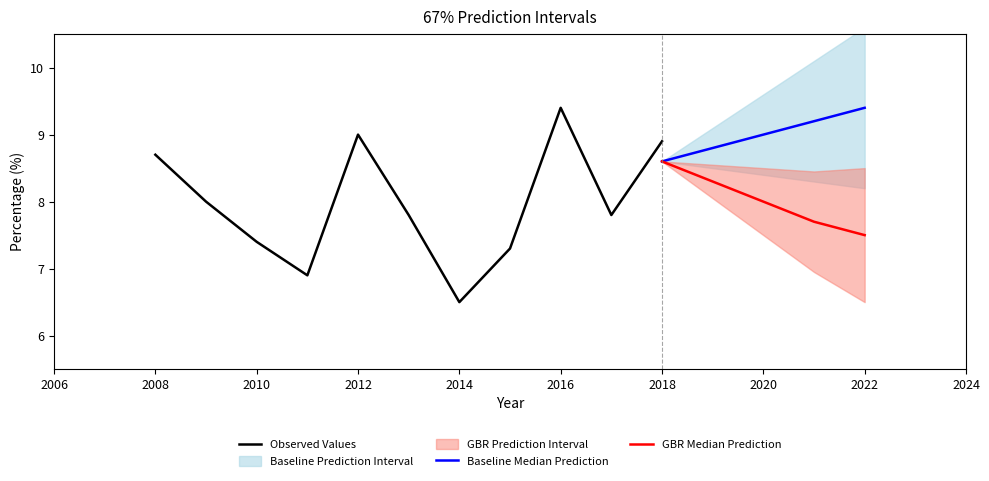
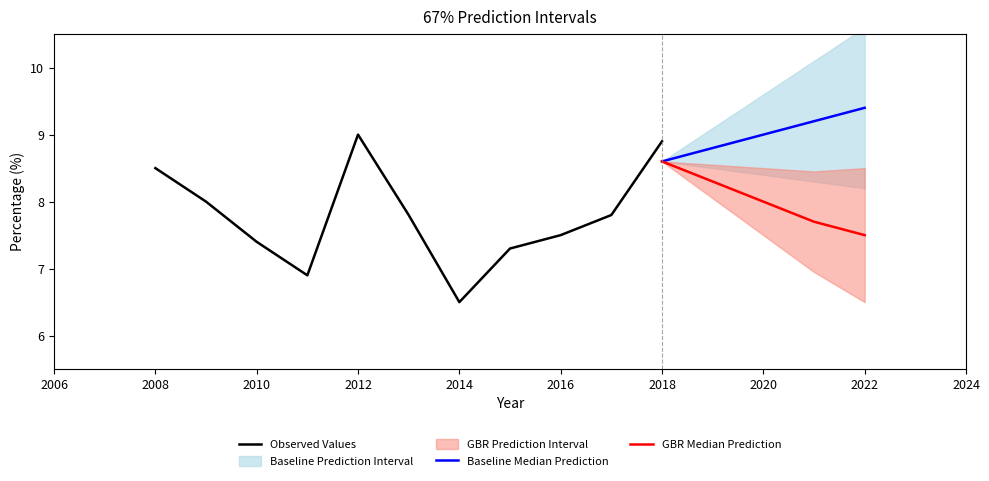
  {
    "Observed Values": {
-     "2008": 8.7,
+     "2008": 8.5,
      "2010": 7.4,
      "2012": 9.0,
      "2014": 6.5,
-     "2016": 9.4,
+     "2016": 7.5,
      "2018": 8.9
    },
    "Baseline Median Prediction": {
      "2020": 9.0,
      "2022": 9.4
    },
    "GBR Median Prediction": {
      "2020": 8.0,
      "2022": 7.5
    }
  }
